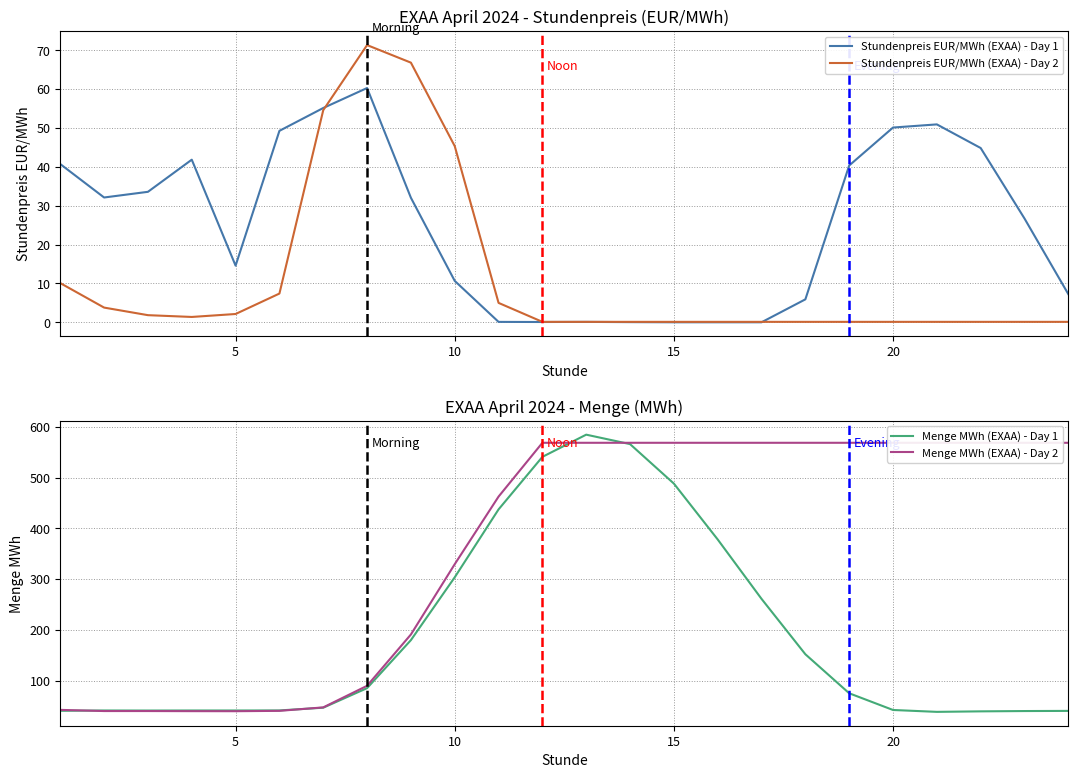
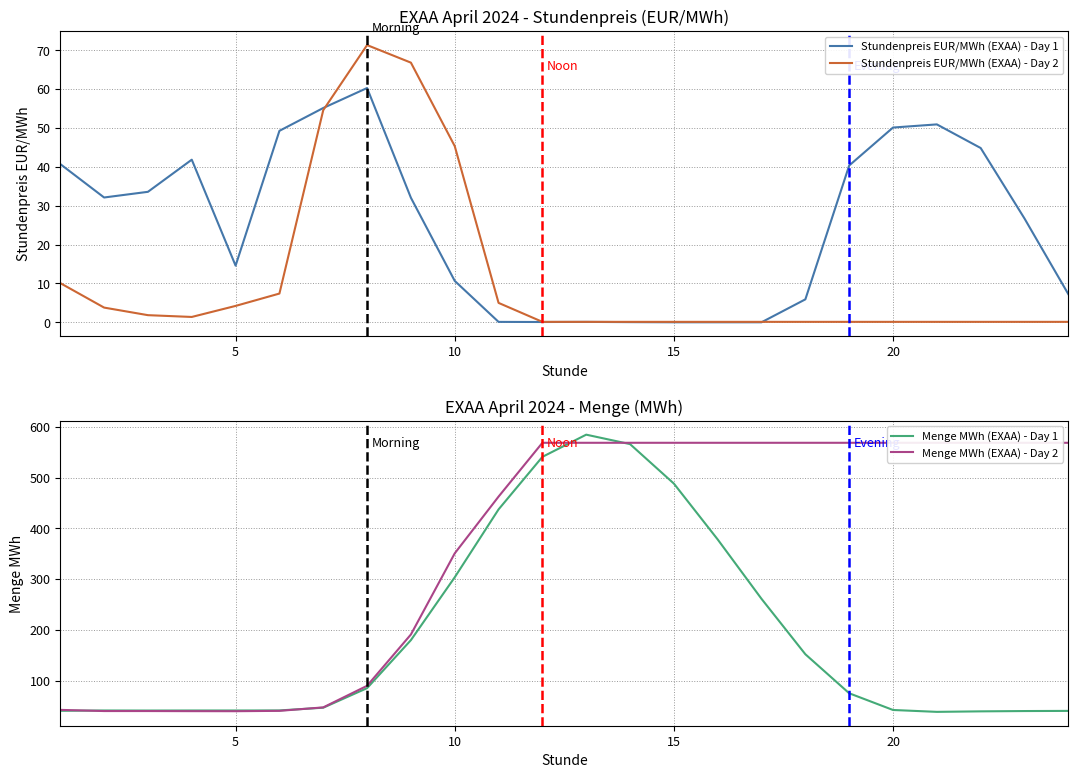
  {
    "EXAA April 2024 - Stundenpreis (EUR/MWh)": {
      "Stundenpreis EUR/MWh (EXAA) - Day 1": {
        "5": 15,
        "10": 11,
        "20": 50
      },
      "Stundenpreis EUR/MWh (EXAA) - Day 2": {
-       "5": 2,
+       "5": 4,
        "10": 45,
        "20": 0
      }
    },
    "EXAA April 2024 - Menge (MWh)": {
      "Menge MWh (EXAA) - Day 1": {
        "10": 300,
        "15": 490,
        "20": 40
      },
      "Menge MWh (EXAA) - Day 2": {
-       "10": 330,
+       "10": 350,
        "15": 570
      }
    }
  }
